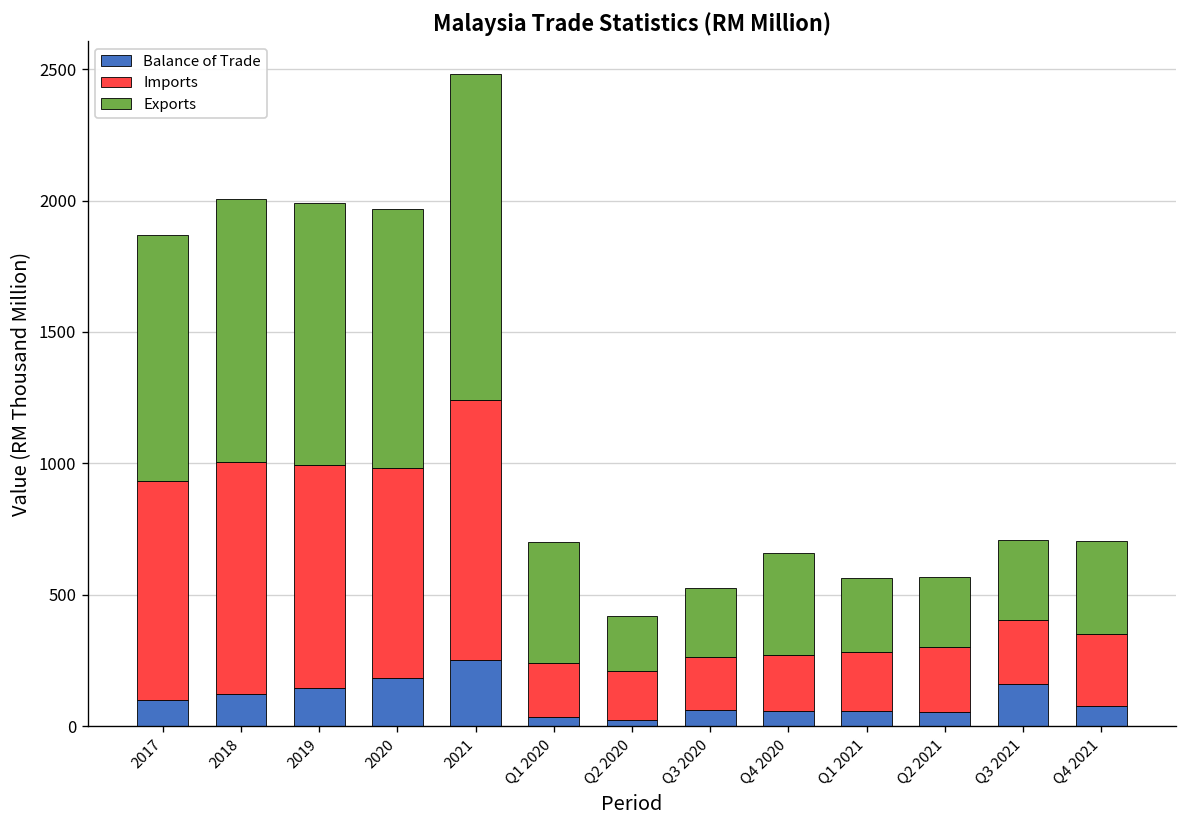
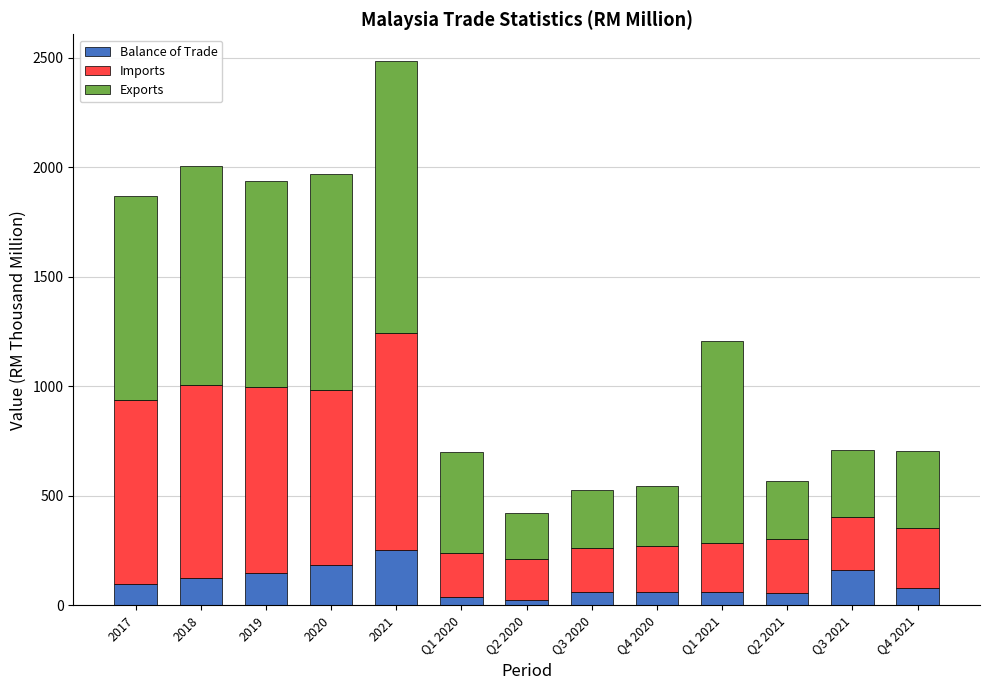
  {
    "Balance of Trade": {
      "2017": 100,
      "2018": 120,
      "2019": 150,
      "2020": 180,
      "2021": 250,
      "Q1 2020": 40,
      "Q2 2020": 30,
      "Q3 2020": 60,
      "Q4 2020": 60,
      "Q1 2021": 60,
      "Q2 2021": 60,
      "Q3 2021": 160,
      "Q4 2021": 80
    },
    "Imports": {
      "2017": 840,
      "2018": 880,
      "2019": 850,
      "2020": 800,
      "2021": 990,
      "Q1 2020": 200,
      "Q2 2020": 190,
      "Q3 2020": 200,
      "Q4 2020": 210,
      "Q1 2021": 220,
      "Q2 2021": 250,
      "Q3 2021": 240,
      "Q4 2021": 270
    },
    "Exports": {
      "2017": 930,
      "2018": 1000,
-     "2019": 1000,
+     "2019": 940,
      "2020": 980,
      "2021": 1240,
      "Q1 2020": 460,
      "Q2 2020": 210,
      "Q3 2020": 260,
-     "Q4 2020": 390,
-     "Q1 2021": 280,
+     "Q4 2020": 270,
+     "Q1 2021": 920,
      "Q2 2021": 260,
      "Q3 2021": 300,
      "Q4 2021": 350
    }
  }
